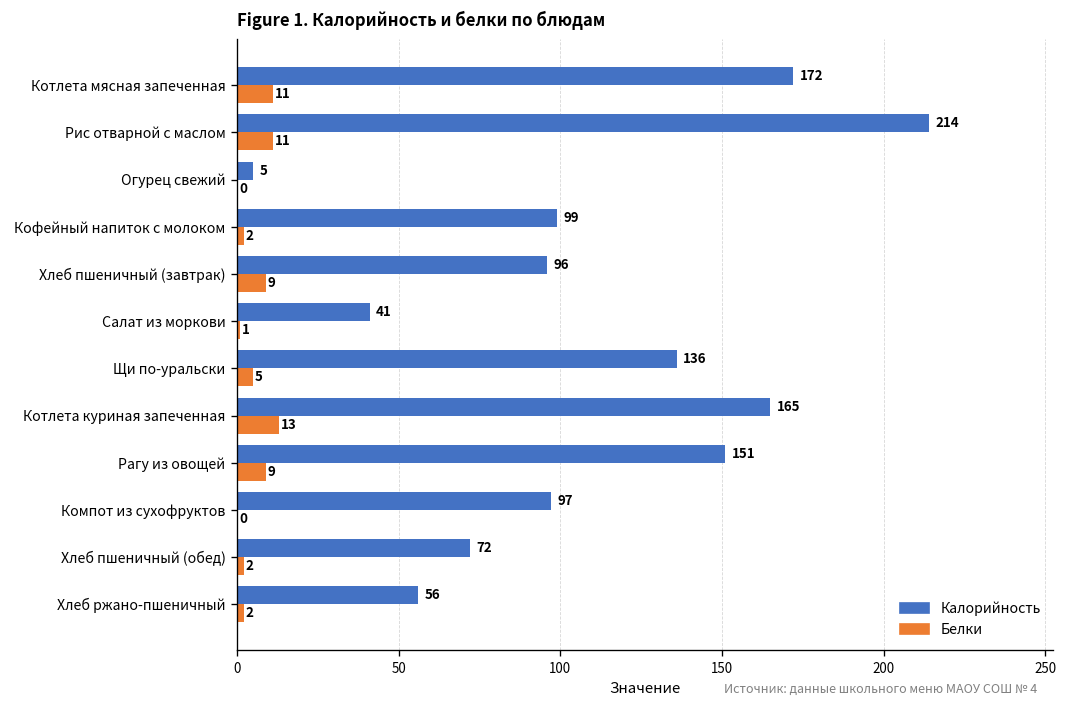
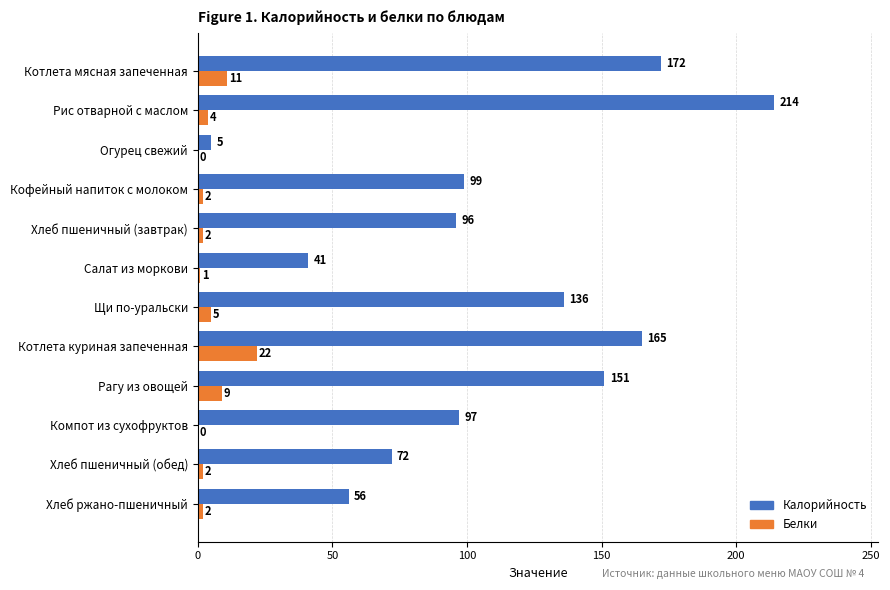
  {
    "Калорийность": {
      "Котлета мясная запеченная": 172,
      "Рис отварной с маслом": 214,
      "Огурец свежий": 5,
      "Кофейный напиток с молоком": 99,
      "Хлеб пшеничный (завтрак)": 96,
      "Салат из моркови": 41,
      "Щи по-уральски": 136,
      "Котлета куриная запеченная": 165,
      "Рагу из овощей": 151,
      "Компот из сухофруктов": 97,
      "Хлеб пшеничный (обед)": 72,
      "Хлеб ржано-пшеничный": 56
    },
    "Белки": {
      "Котлета мясная запеченная": 11,
-     "Рис отварной с маслом": 11,
+     "Рис отварной с маслом": 4,
      "Огурец свежий": 0,
      "Кофейный напиток с молоком": 2,
-     "Хлеб пшеничный (завтрак)": 9,
+     "Хлеб пшеничный (завтрак)": 2,
      "Салат из моркови": 1,
      "Щи по-уральски": 5,
-     "Котлета куриная запеченная": 13,
+     "Котлета куриная запеченная": 22,
      "Рагу из овощей": 9,
      "Компот из сухофруктов": 0,
      "Хлеб пшеничный (обед)": 2,
      "Хлеб ржано-пшеничный": 2
    }
  }
